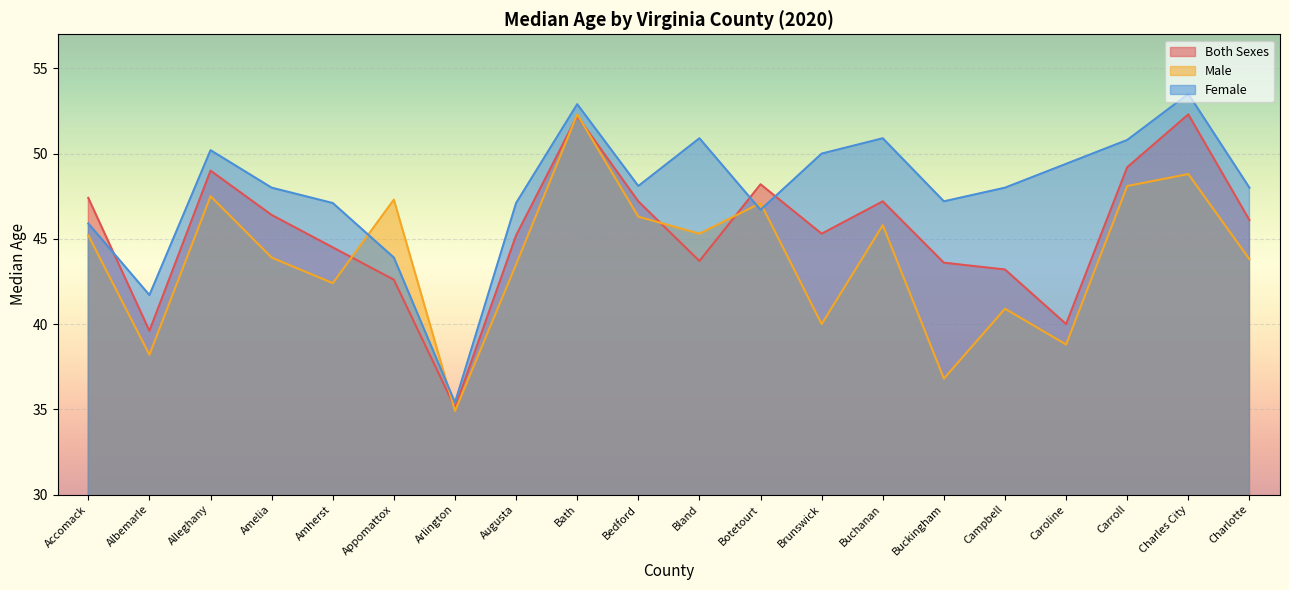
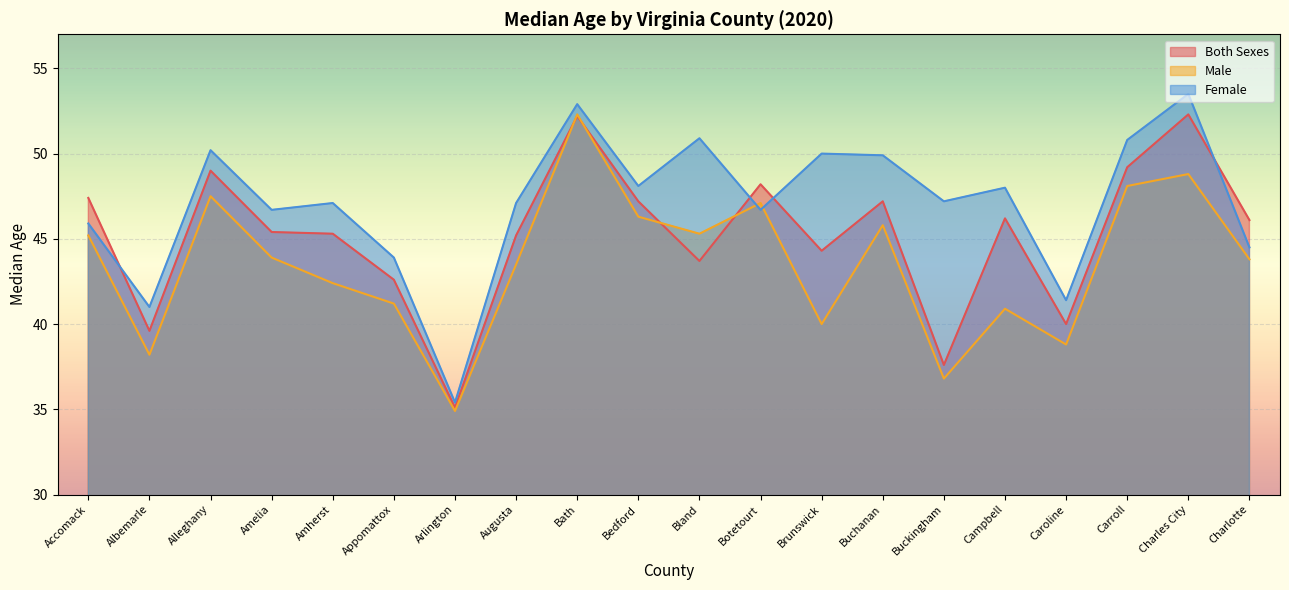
  {
    "Both Sexes": {
      "Accomack": 47.4,
      "Albemarle": 39.6,
      "Alleghany": 49.0,
-     "Amelia": 46.4,
-     "Amherst": 44.5,
+     "Amelia": 45.4,
+     "Amherst": 45.3,
      "Appomattox": 42.6,
      "Arlington": 35.1,
      "Augusta": 45.2,
      "Bedford": 47.2,
      "Bland": 43.7,
      "Botetourt": 48.2,
-     "Brunswick": 45.3,
+     "Brunswick": 44.3,
      "Buchanan": 47.2,
-     "Buckingham": 43.6,
-     "Campbell": 43.2,
+     "Buckingham": 37.6,
+     "Campbell": 46.2,
      "Caroline": 40.0,
      "Carroll": 49.2,
      "Charles City": 52.3,
      "Charlotte": 46.1
    },
    "Male": {
      "Accomack": 45.2,
      "Albemarle": 38.2,
      "Alleghany": 47.5,
      "Amelia": 43.9,
      "Amherst": 42.4,
-     "Appomattox": 47.3,
+     "Appomattox": 41.2,
      "Arlington": 34.9,
      "Augusta": 43.5,
      "Bedford": 46.3,
      "Bland": 45.3,
      "Botetourt": 47.1,
      "Brunswick": 40.0,
      "Buchanan": 45.8,
      "Buckingham": 36.8,
      "Campbell": 40.9,
      "Caroline": 38.8,
      "Carroll": 48.1,
      "Charles City": 48.8,
      "Charlotte": 43.8
    },
    "Female": {
      "Accomack": 45.9,
-     "Albemarle": 41.7,
+     "Albemarle": 41.0,
      "Alleghany": 50.2,
-     "Amelia": 48.0,
+     "Amelia": 46.7,
      "Amherst": 47.1,
      "Appomattox": 43.9,
      "Arlington": 35.4,
      "Augusta": 47.1,
      "Bath": 52.9,
      "Bedford": 48.1,
      "Bland": 50.9,
      "Botetourt": 46.7,
      "Brunswick": 50.0,
-     "Buchanan": 50.9,
+     "Buchanan": 49.9,
      "Buckingham": 47.2,
      "Campbell": 48.0,
-     "Caroline": 49.4,
+     "Caroline": 41.4,
      "Carroll": 50.8,
-     "Charlotte": 48.0
+     "Charlotte": 44.5
    }
  }
